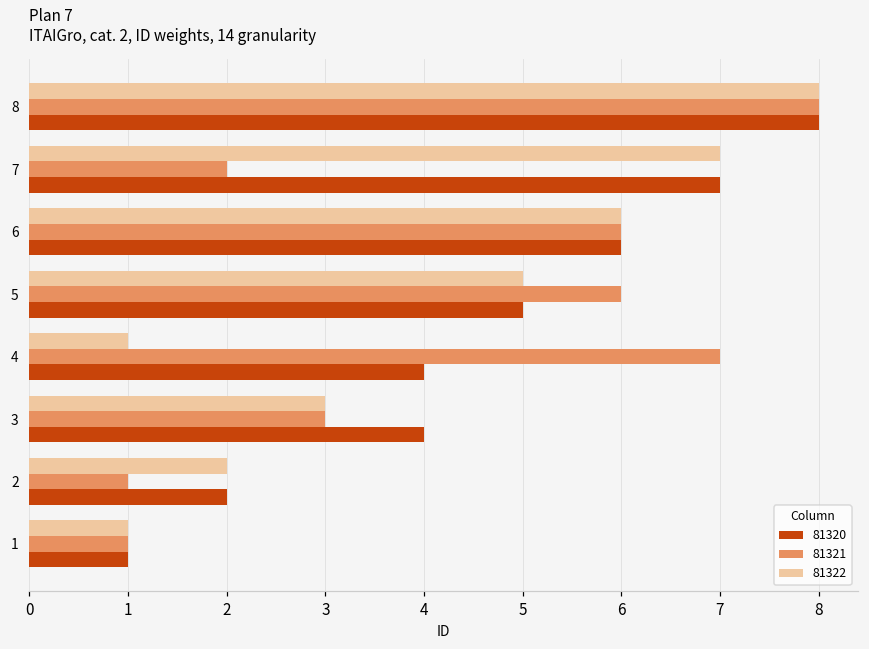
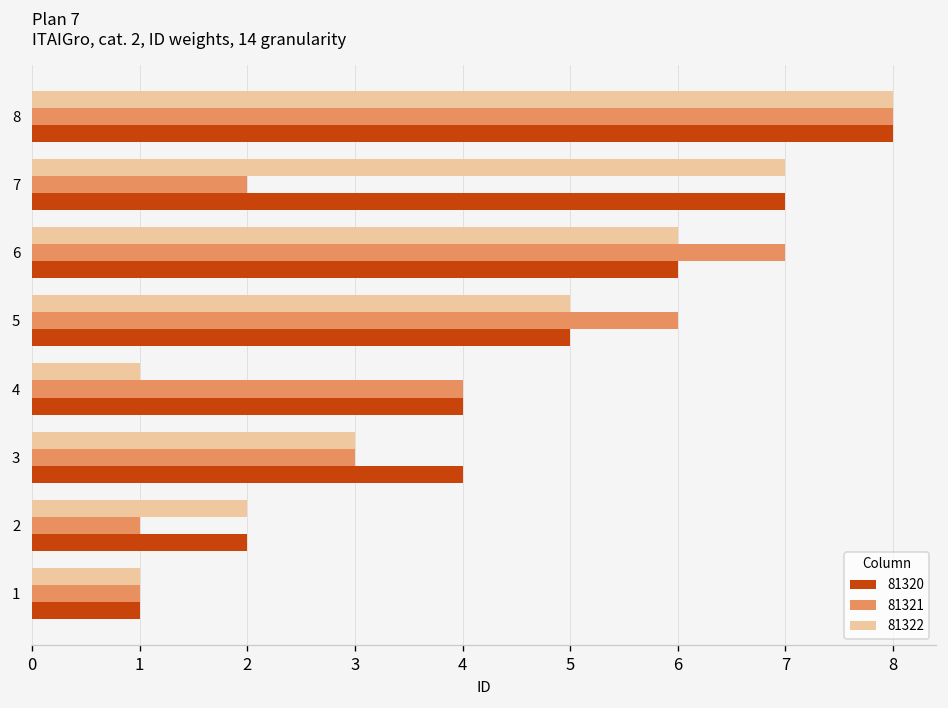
  {
    "81320": {
      "8": 8,
      "7": 7,
      "6": 6,
      "5": 5,
      "4": 4,
      "3": 4,
      "2": 2,
      "1": 1
    },
    "81321": {
      "8": 8,
      "7": 2,
-     "6": 6,
+     "6": 7,
      "5": 6,
-     "4": 7,
+     "4": 4,
      "3": 3,
      "2": 1,
      "1": 1
    },
    "81322": {
      "8": 8,
      "7": 7,
      "6": 6,
      "5": 5,
      "4": 1,
      "3": 3,
      "2": 2,
      "1": 1
    }
  }
